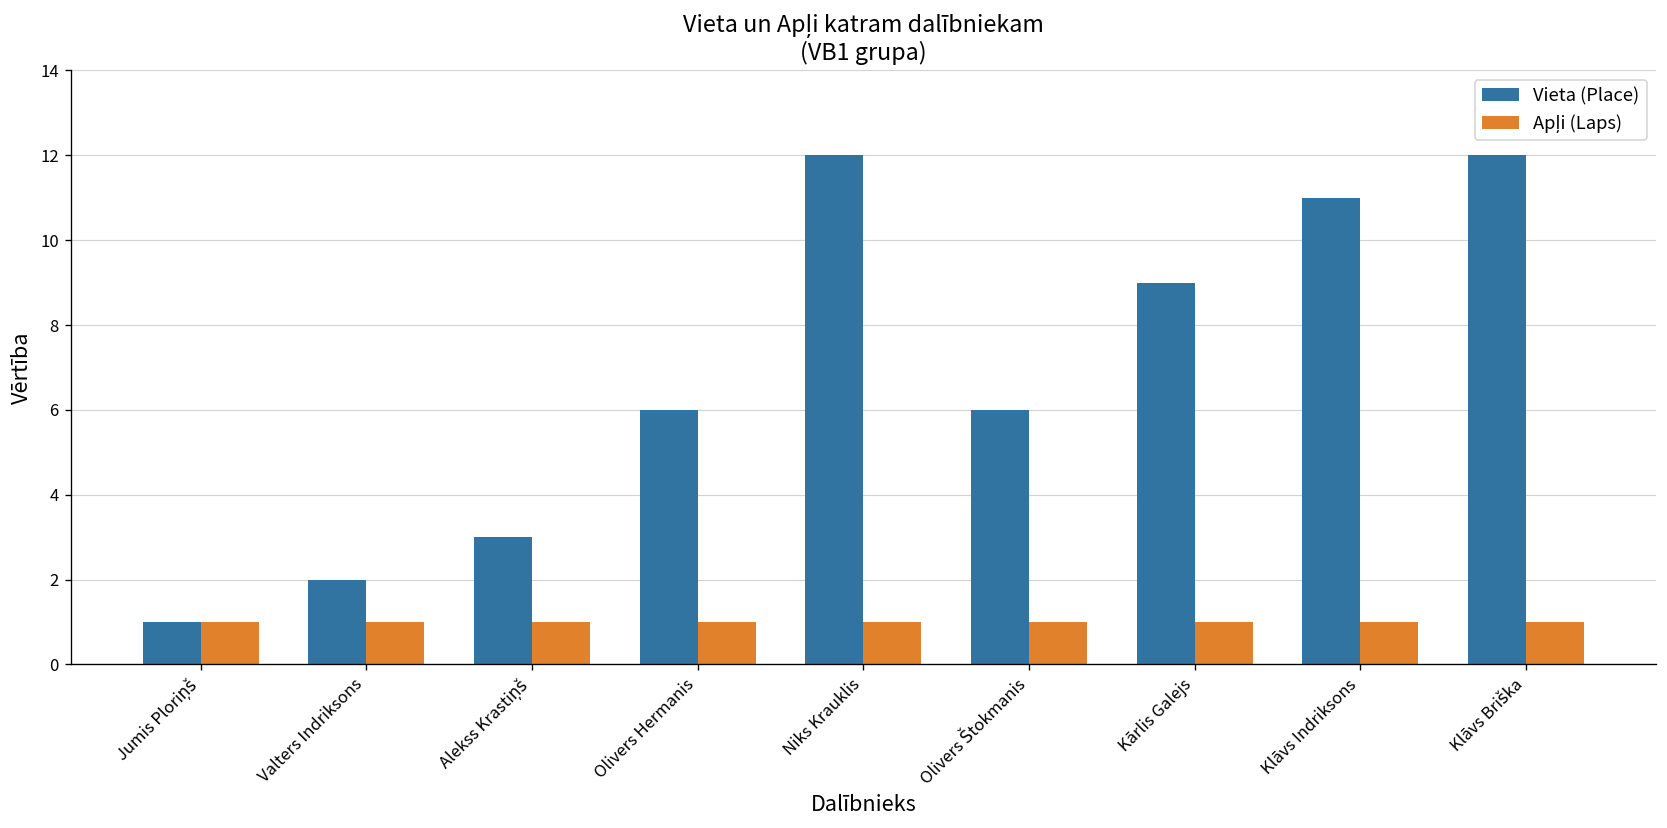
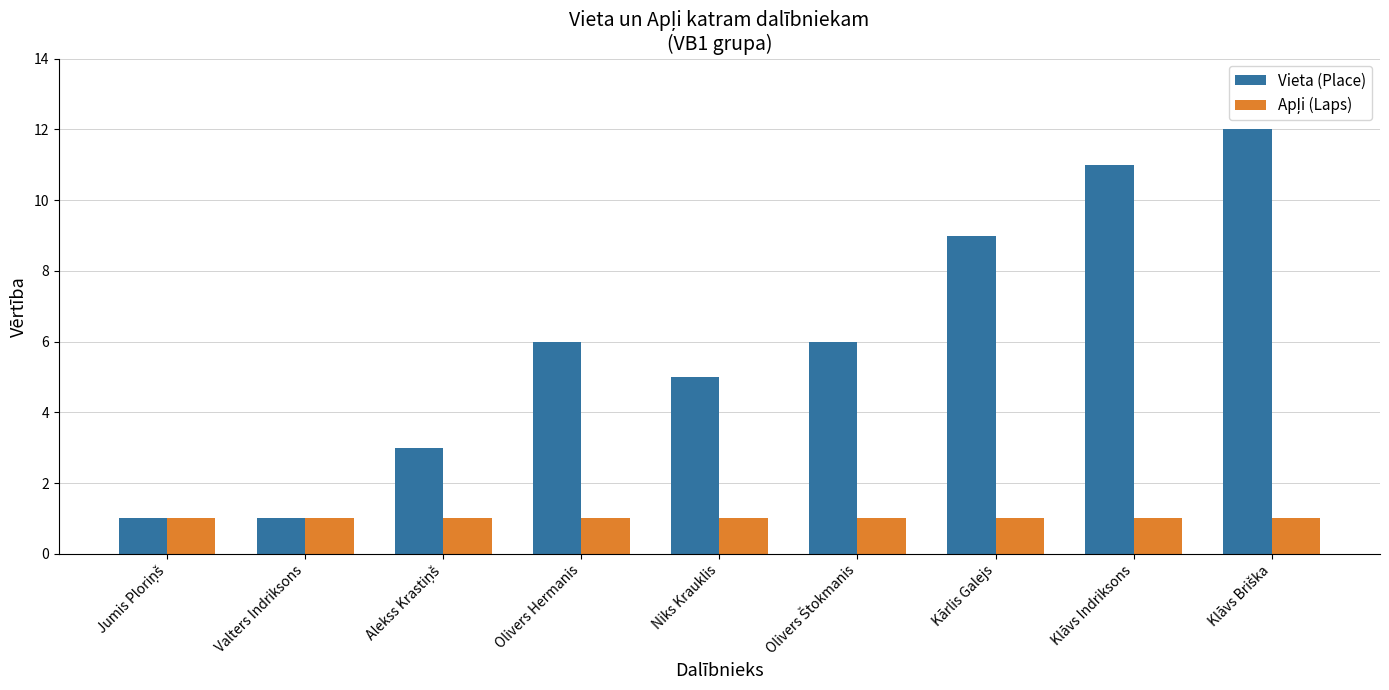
  {
    "Vieta (Place)": {
      "Jumis Ploriņš": 1,
-     "Valters Indriksons": 2,
+     "Valters Indriksons": 1,
      "Alekss Krastiņš": 3,
      "Olivers Hermanis": 6,
-     "Niks Krauklis": 12,
+     "Niks Krauklis": 5,
      "Olivers Štokmanis": 6,
      "Kārlis Galejs": 9,
      "Klāvs Indriksons": 11,
      "Klāvs Briška": 12
    },
    "Apļi (Laps)": {
      "Jumis Ploriņš": 1,
      "Valters Indriksons": 1,
      "Alekss Krastiņš": 1,
      "Olivers Hermanis": 1,
      "Niks Krauklis": 1,
      "Olivers Štokmanis": 1,
      "Kārlis Galejs": 1,
      "Klāvs Indriksons": 1,
      "Klāvs Briška": 1
    }
  }
